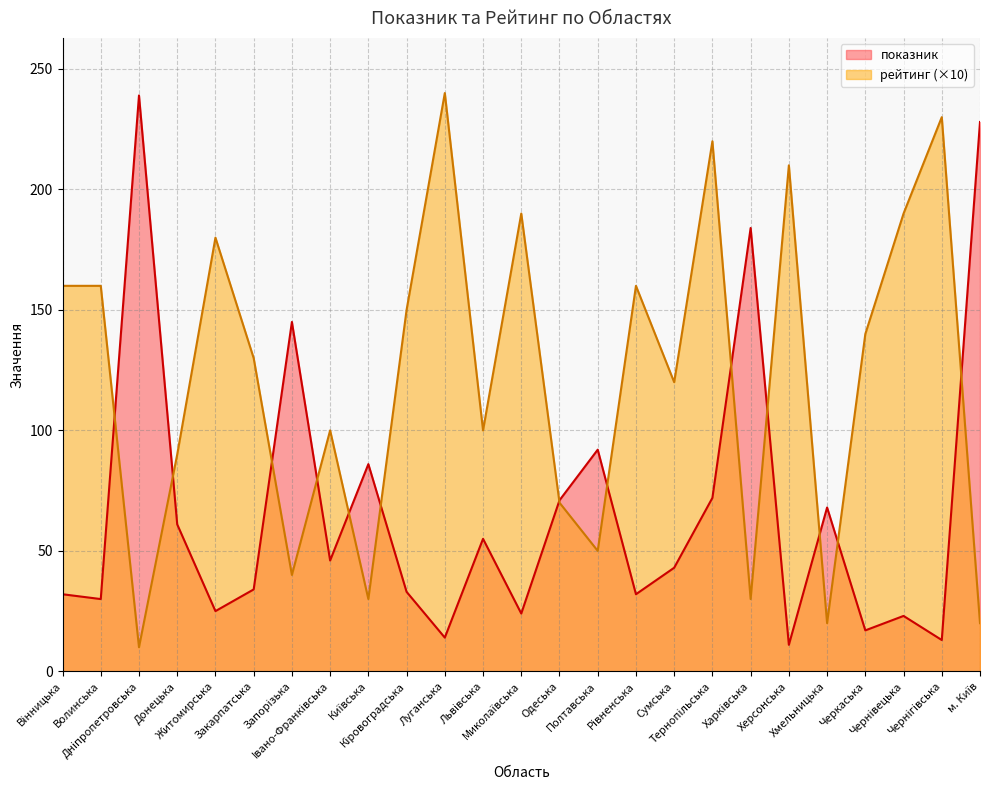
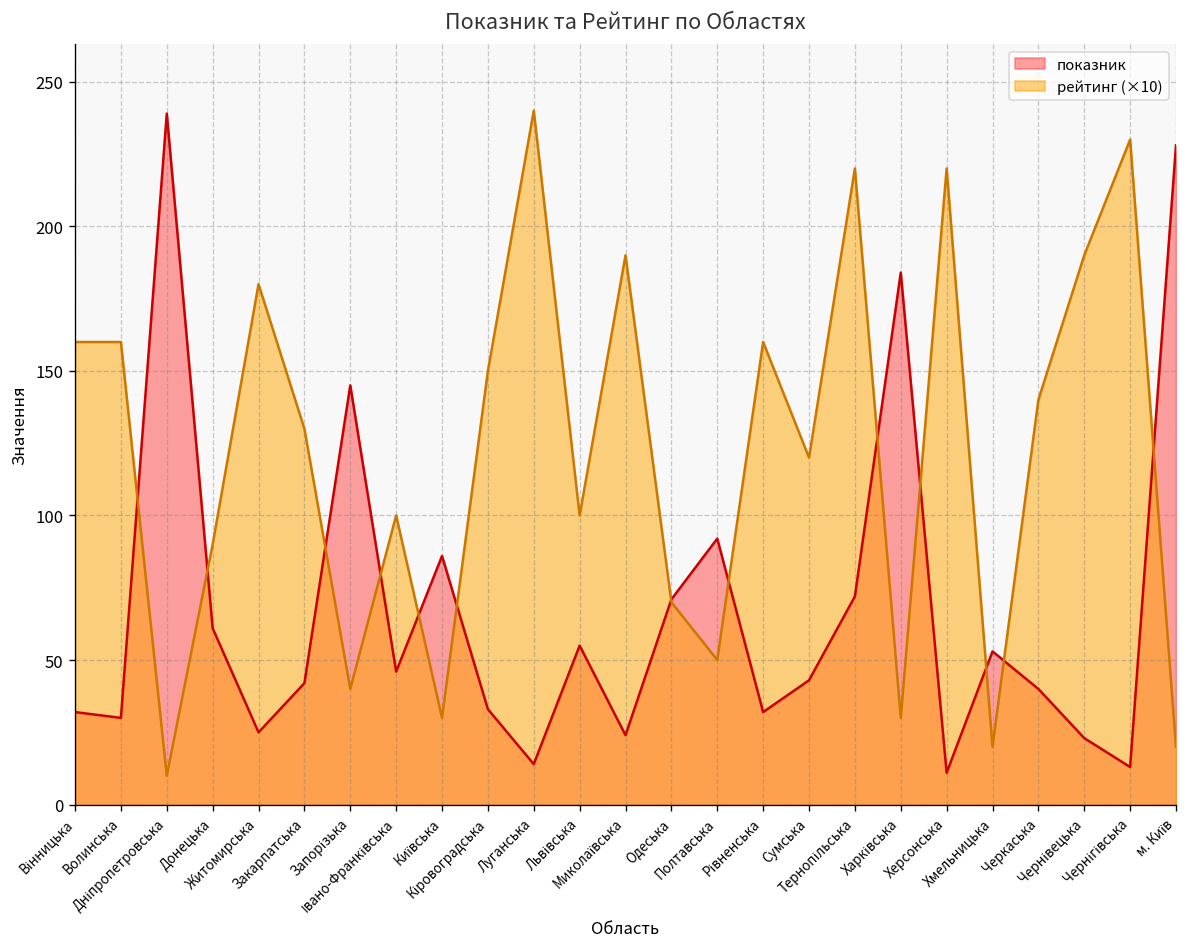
  {
    "показник": {
      "Вінницька": 32,
      "Волинська": 30,
      "Дніпропетровська": 239,
      "Донецька": 61,
      "Житомирська": 25,
-     "Закарпатська": 34,
+     "Закарпатська": 42,
      "Запорізька": 145,
      "Івано-Франківська": 46,
      "Київська": 86,
      "Кіровоградська": 33,
      "Луганська": 14,
      "Львівська": 55,
      "Миколаївська": 24,
      "Полтавська": 92,
      "Рівненська": 32,
      "Сумська": 43,
      "Тернопільська": 72,
      "Харківська": 184,
      "Херсонська": 11,
-     "Хмельницька": 68,
-     "Черкаська": 17,
+     "Хмельницька": 53,
+     "Черкаська": 40,
      "Чернівецька": 23,
      "Чернігівська": 13,
      "м. Київ": 228
    },
    "рейтинг (×10)": {
      "Вінницька": 160,
      "Волинська": 160,
      "Дніпропетровська": 10,
      "Донецька": 90,
      "Житомирська": 180,
      "Закарпатська": 130,
      "Запорізька": 40,
      "Івано-Франківська": 100,
      "Київська": 30,
      "Кіровоградська": 150,
      "Луганська": 240,
      "Львівська": 100,
      "Миколаївська": 190,
      "Полтавська": 50,
      "Рівненська": 160,
      "Сумська": 120,
      "Тернопільська": 220,
      "Харківська": 30,
-     "Херсонська": 210,
+     "Херсонська": 220,
      "Хмельницька": 20,
      "Черкаська": 140,
      "Чернівецька": 190,
      "Чернігівська": 230,
      "м. Київ": 20
    }
  }
